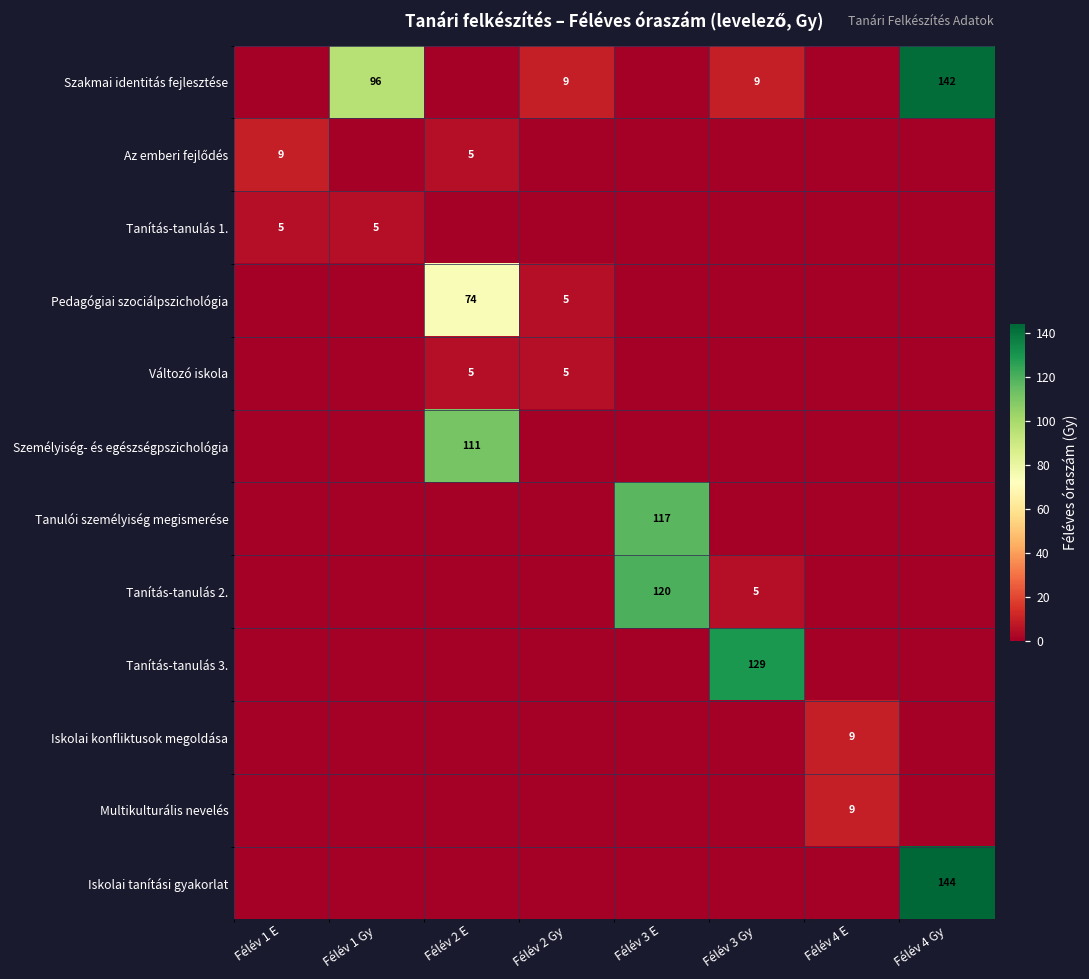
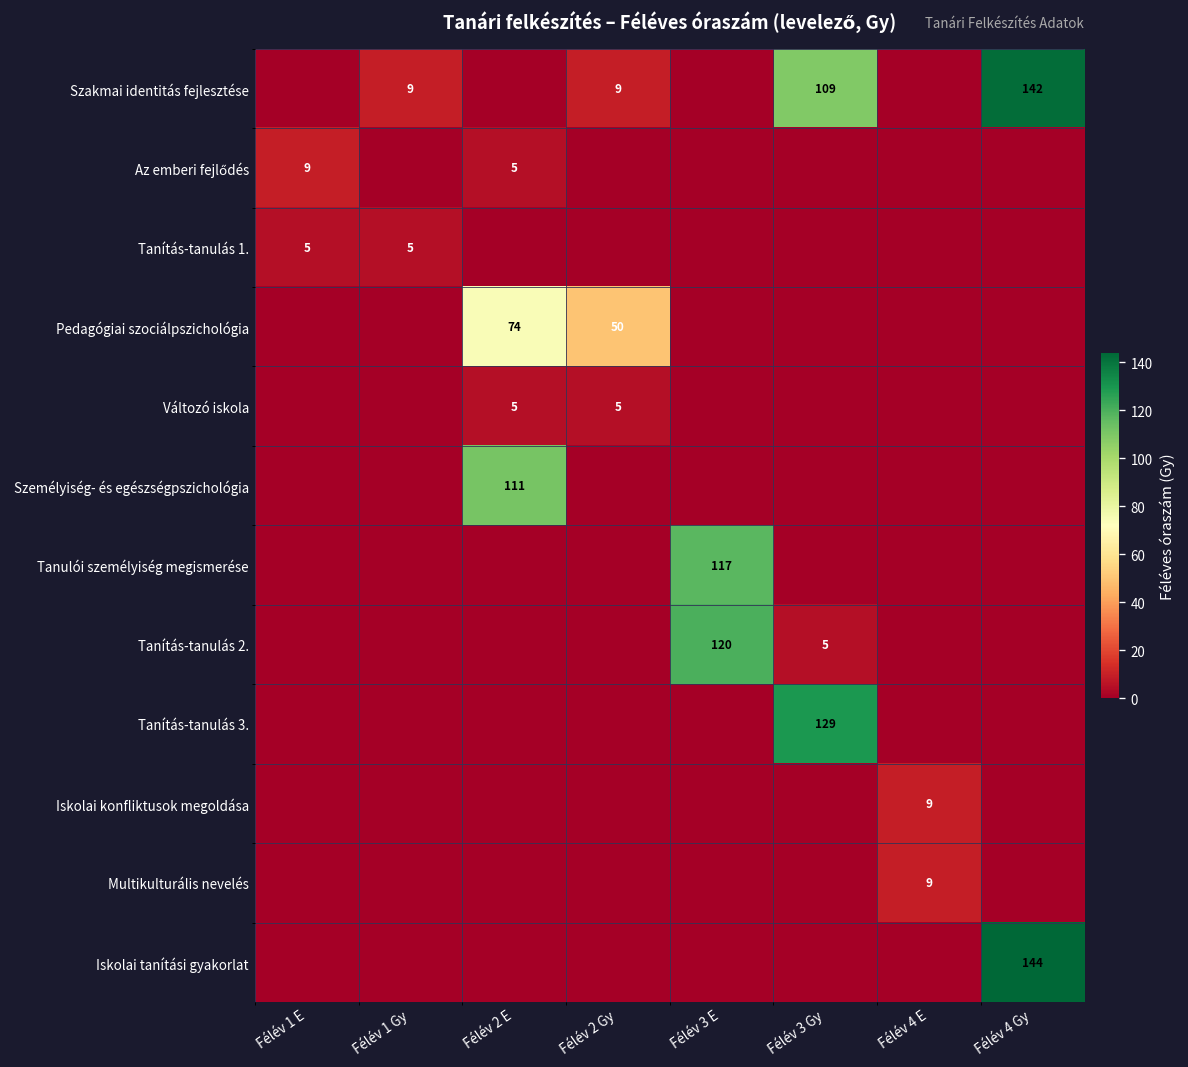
  {
    "Szakmai identitás fejlesztése": {
-     "Félév 1 Gy": 96,
+     "Félév 1 Gy": 9,
      "Félév 2 Gy": 9,
-     "Félév 3 Gy": 9,
+     "Félév 3 Gy": 109,
      "Félév 4 Gy": 142
    },
    "Az emberi fejlődés": {
      "Félév 1 E": 9,
      "Félév 2 E": 5
    },
    "Tanítás-tanulás 1.": {
      "Félév 1 E": 5,
      "Félév 1 Gy": 5
    },
    "Pedagógiai szociálpszichológia": {
      "Félév 2 E": 74,
-     "Félév 2 Gy": 5
+     "Félév 2 Gy": 50
    },
    "Változó iskola": {
      "Félév 2 E": 5,
      "Félév 2 Gy": 5
    },
    "Személyiség- és egészségpszichológia": {
      "Félév 2 E": 111
    },
    "Tanulói személyiség megismerése": {
      "Félév 3 E": 117
    },
    "Tanítás-tanulás 2.": {
      "Félév 3 E": 120,
      "Félév 3 Gy": 5
    },
    "Tanítás-tanulás 3.": {
      "Félév 3 Gy": 129
    },
    "Iskolai konfliktusok megoldása": {
      "Félév 4 E": 9
    },
    "Multikulturális nevelés": {
      "Félév 4 E": 9
    },
    "Iskolai tanítási gyakorlat": {
      "Félév 4 Gy": 144
    }
  }
